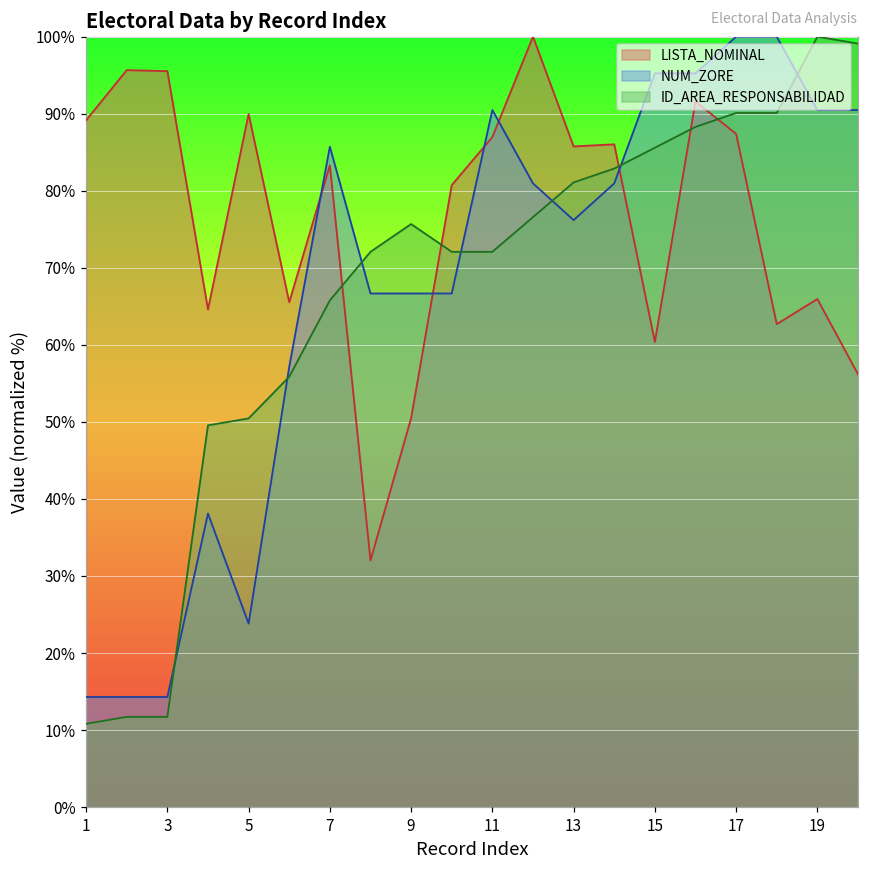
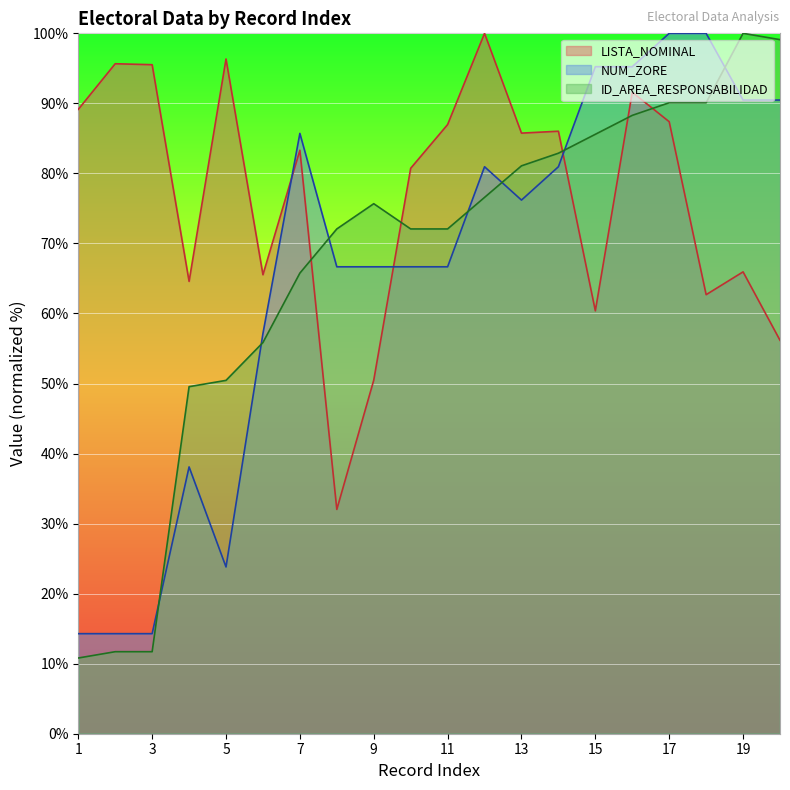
  {
    "LISTA_NOMINAL": {
      "1": "89%",
      "3": "96%",
-     "5": "90%",
+     "5": "96%",
      "7": "83%",
      "9": "50%",
      "11": "87%",
      "13": "86%",
      "15": "60%",
      "17": "87%",
      "19": "66%"
    },
    "NUM_ZORE": {
      "1": "14%",
      "3": "14%",
      "5": "24%",
      "7": "86%",
      "9": "67%",
-     "11": "90%",
+     "11": "67%",
      "13": "76%",
      "17": "100%"
    },
    "ID_AREA_RESPONSABILIDAD": {
      "1": "11%",
      "3": "12%",
      "5": "50%",
      "7": "66%",
      "9": "76%",
      "11": "72%",
      "13": "81%",
      "15": "86%",
      "17": "90%",
      "19": "100%"
    }
  }
